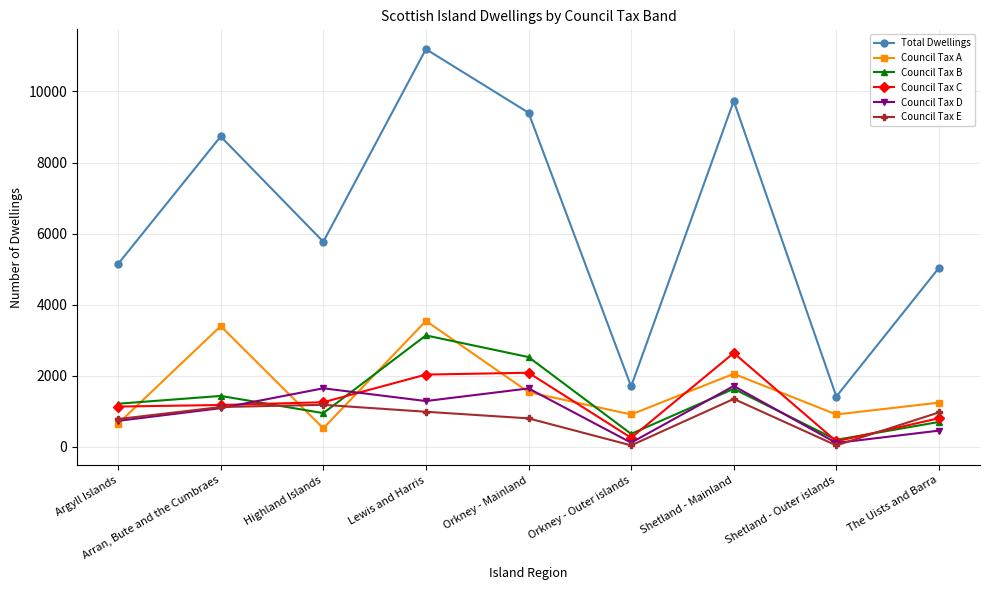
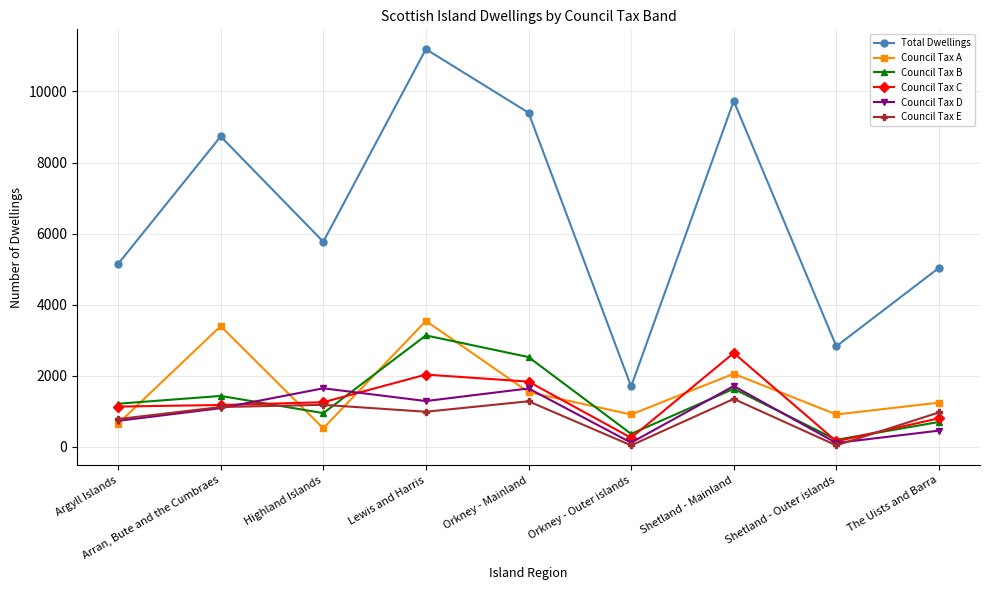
  {
    "Total Dwellings": {
      "Argyll Islands": 5100,
      "Arran, Bute and the Cumbraes": 8700,
      "Highland Islands": 5800,
      "Lewis and Harris": 11200,
      "Orkney - Mainland": 9400,
      "Orkney - Outer islands": 1700,
      "Shetland - Mainland": 9700,
-     "Shetland - Outer islands": 1400,
+     "Shetland - Outer islands": 2800,
      "The Uists and Barra": 5000
    },
    "Council Tax A": {
      "Argyll Islands": 700,
      "Arran, Bute and the Cumbraes": 3400,
      "Highland Islands": 500,
      "Lewis and Harris": 3500,
      "Orkney - Mainland": 1500,
      "Orkney - Outer islands": 900,
      "Shetland - Mainland": 2100,
      "Shetland - Outer islands": 900,
      "The Uists and Barra": 1200
    },
    "Council Tax B": {
      "Argyll Islands": 1200,
      "Arran, Bute and the Cumbraes": 1400,
      "Highland Islands": 900,
      "Lewis and Harris": 3100,
      "Orkney - Mainland": 2500,
      "Orkney - Outer islands": 400,
      "Shetland - Mainland": 1600,
      "The Uists and Barra": 700
    },
    "Council Tax C": {
      "Argyll Islands": 1100,
      "Highland Islands": 1300,
      "Lewis and Harris": 2000,
-     "Orkney - Mainland": 2100,
+     "Orkney - Mainland": 1800,
      "Orkney - Outer islands": 300,
      "Shetland - Mainland": 2600,
      "The Uists and Barra": 800
    },
    "Council Tax D": {
      "Highland Islands": 1600,
      "Lewis and Harris": 1300,
      "Orkney - Mainland": 1600,
      "Orkney - Outer islands": 100,
      "Shetland - Mainland": 1700,
      "The Uists and Barra": 500
    },
    "Council Tax E": {
      "Highland Islands": 1200,
      "Lewis and Harris": 1000,
-     "Orkney - Mainland": 800,
+     "Orkney - Mainland": 1300,
      "Orkney - Outer islands": 0,
      "Shetland - Mainland": 1300,
      "The Uists and Barra": 1000
    }
  }
